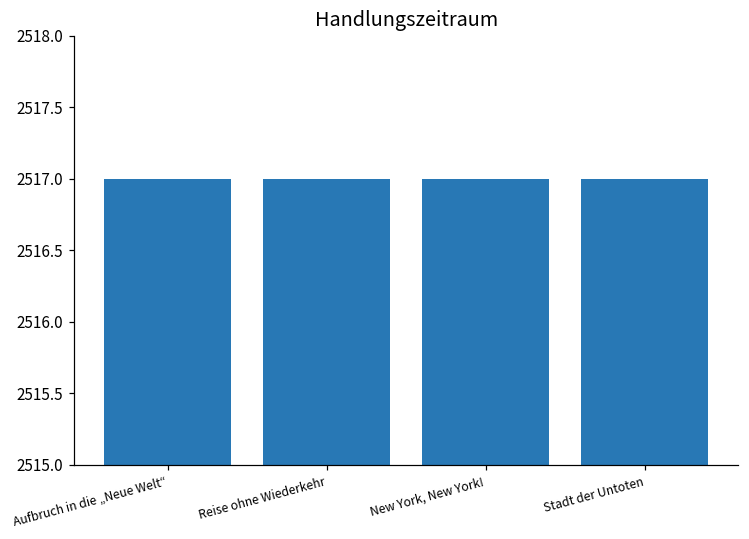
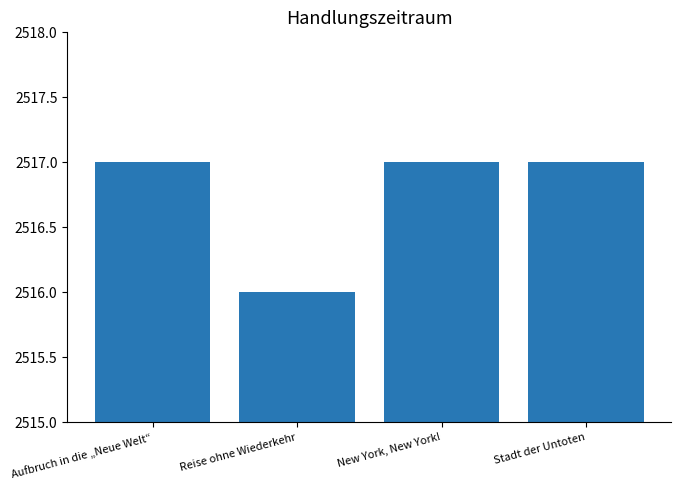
  {
    "Aufbruch in die „Neue Welt“": 2517,
-   "Reise ohne Wiederkehr": 2517,
+   "Reise ohne Wiederkehr": 2516,
    "New York, New York!": 2517,
    "Stadt der Untoten": 2517
  }
